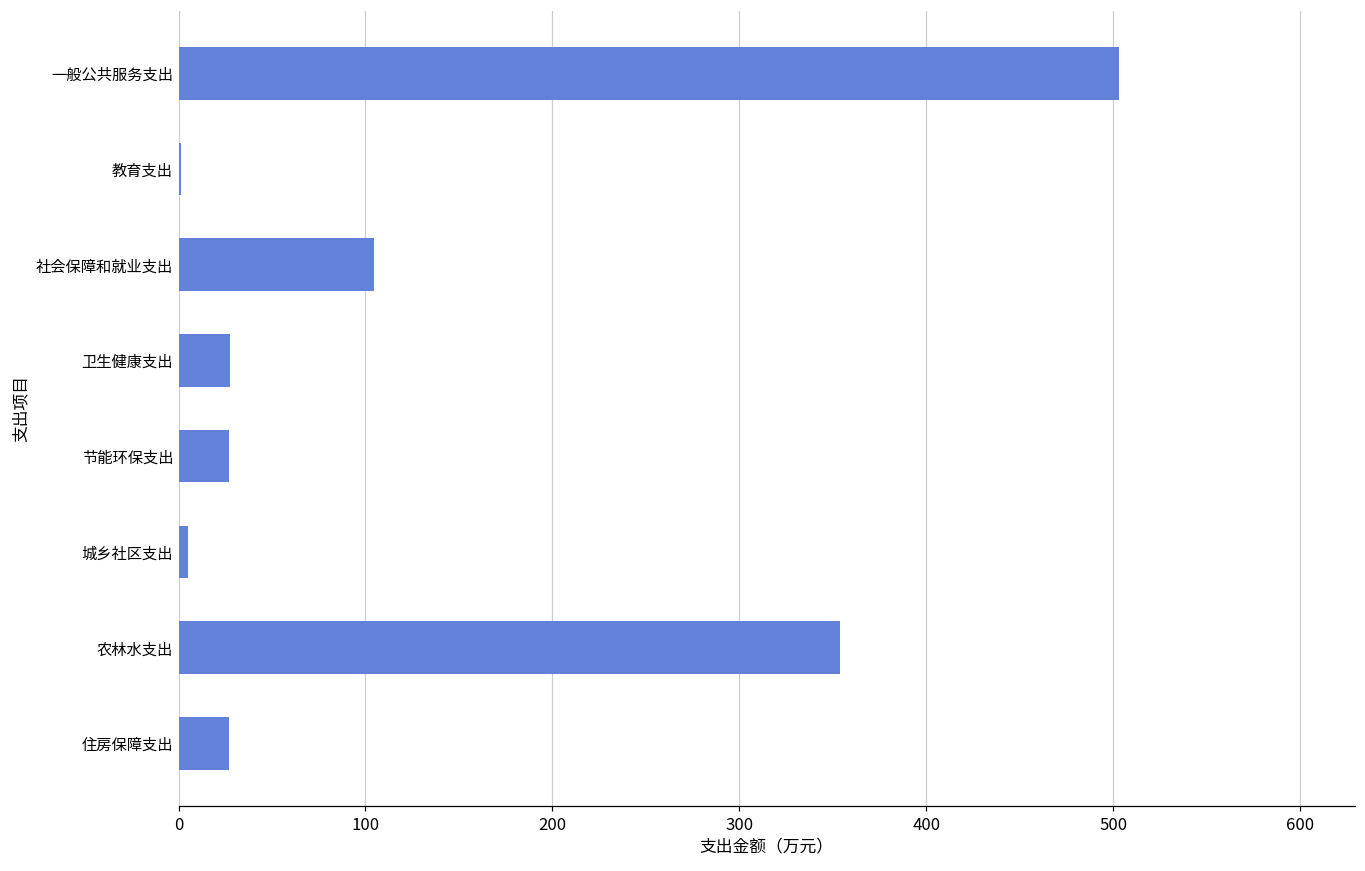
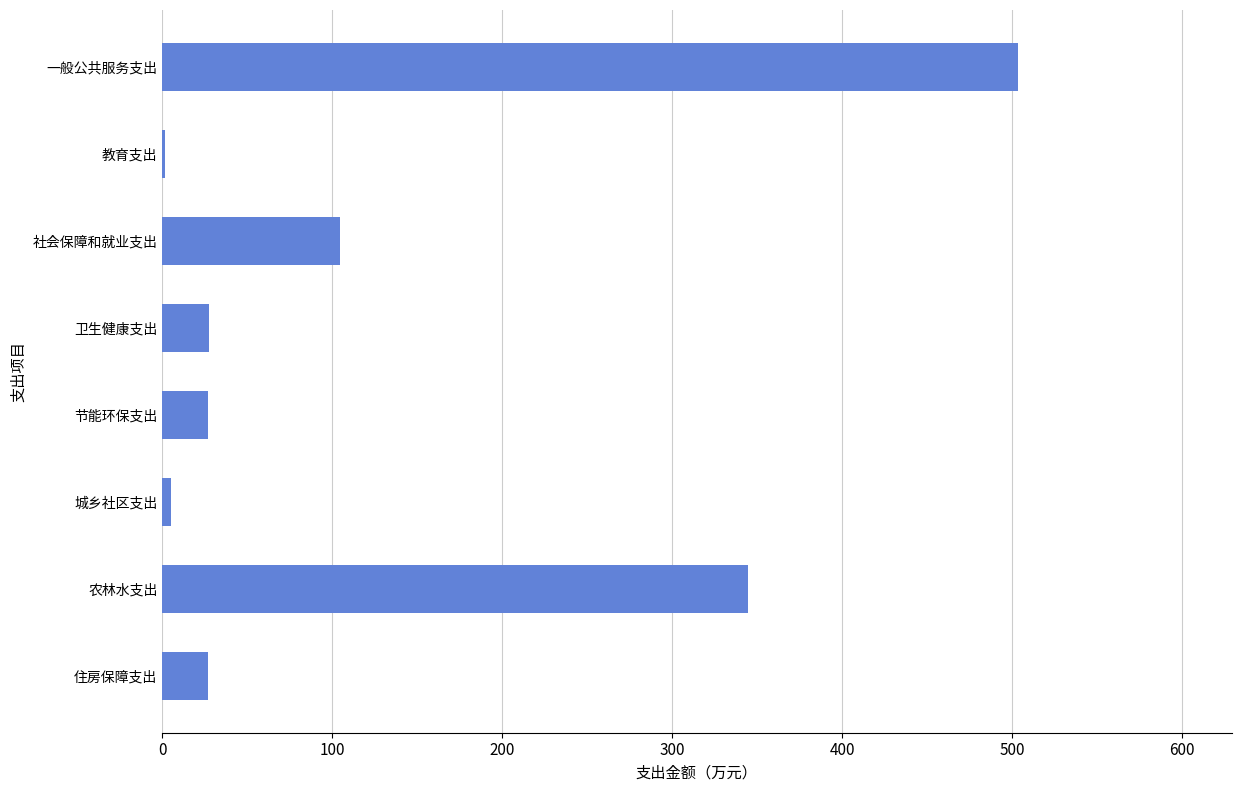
  {
    "一般公共服务支出": 503,
    "教育支出": 2,
    "社会保障和就业支出": 104,
    "卫生健康支出": 28,
    "节能环保支出": 27,
    "城乡社区支出": 5,
-   "农林水支出": 354,
+   "农林水支出": 345,
    "住房保障支出": 27
  }
